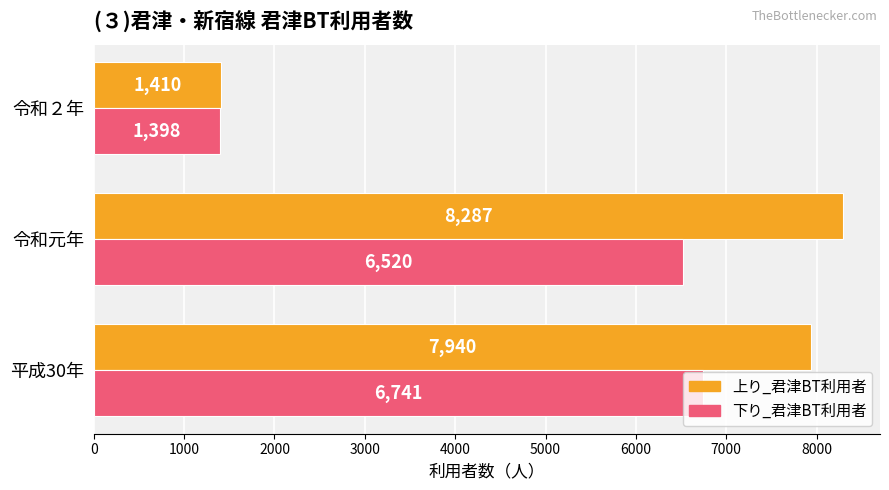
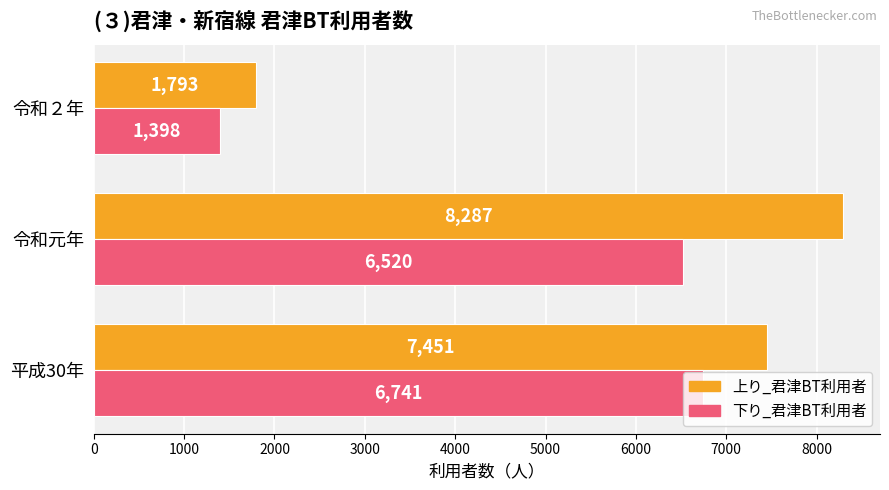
  {
    "上り_君津BT利用者": {
-     "令和２年": "1,410",
+     "令和２年": "1,793",
      "令和元年": "8,287",
-     "平成30年": "7,940"
+     "平成30年": "7,451"
    },
    "下り_君津BT利用者": {
      "令和２年": "1,398",
      "令和元年": "6,520"
    }
  }
